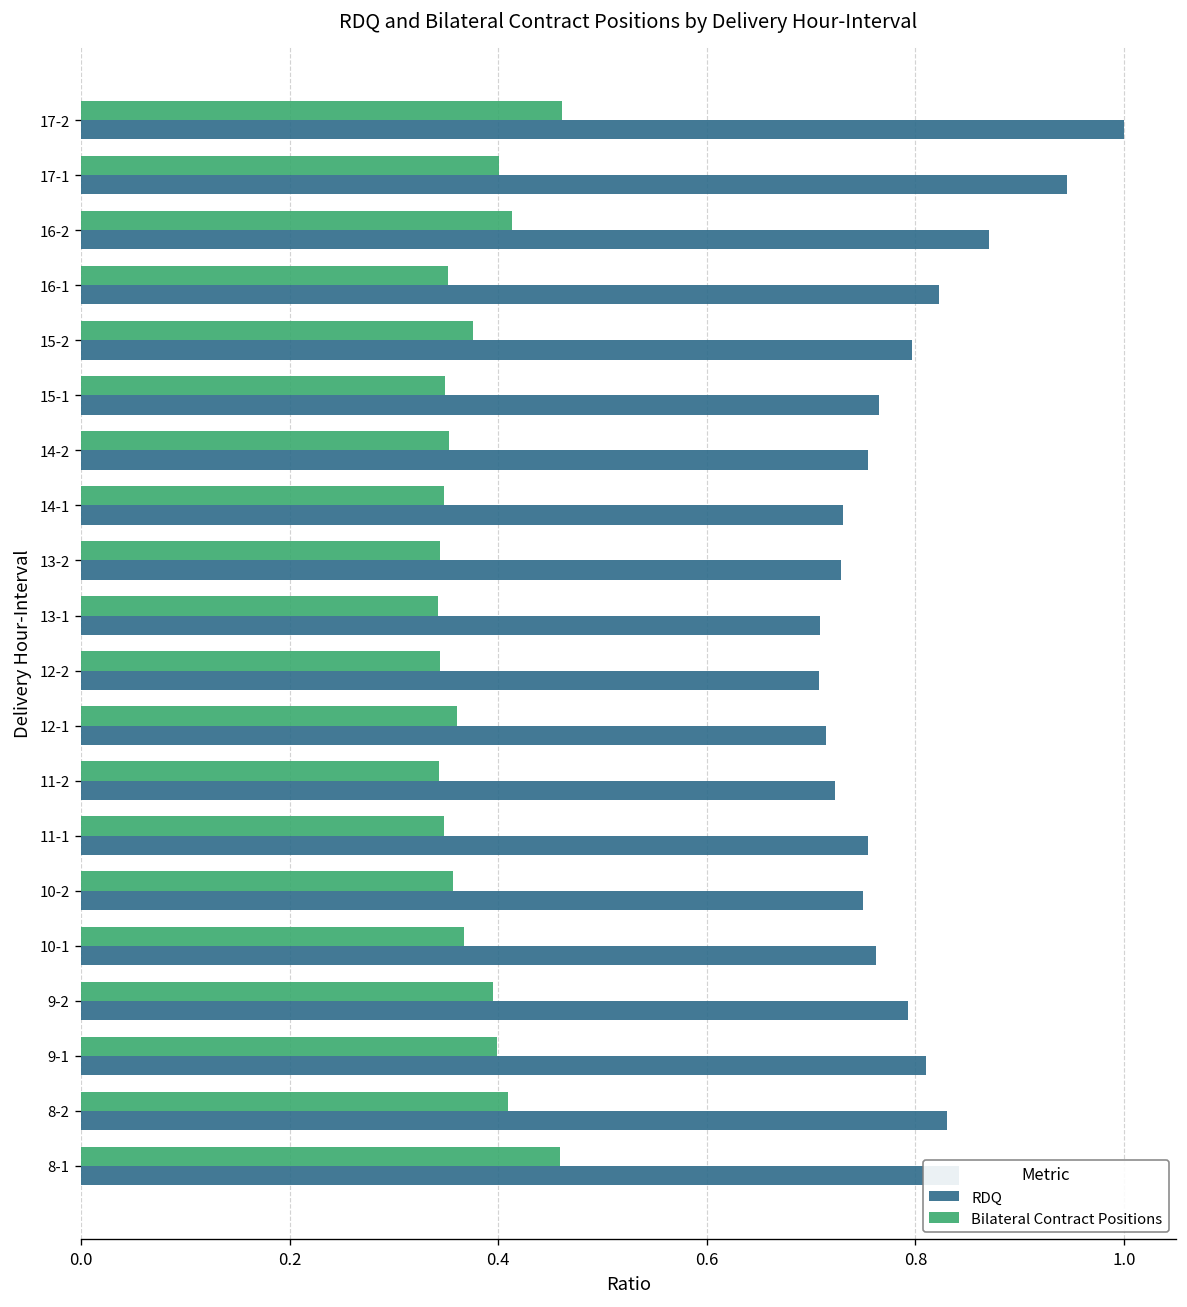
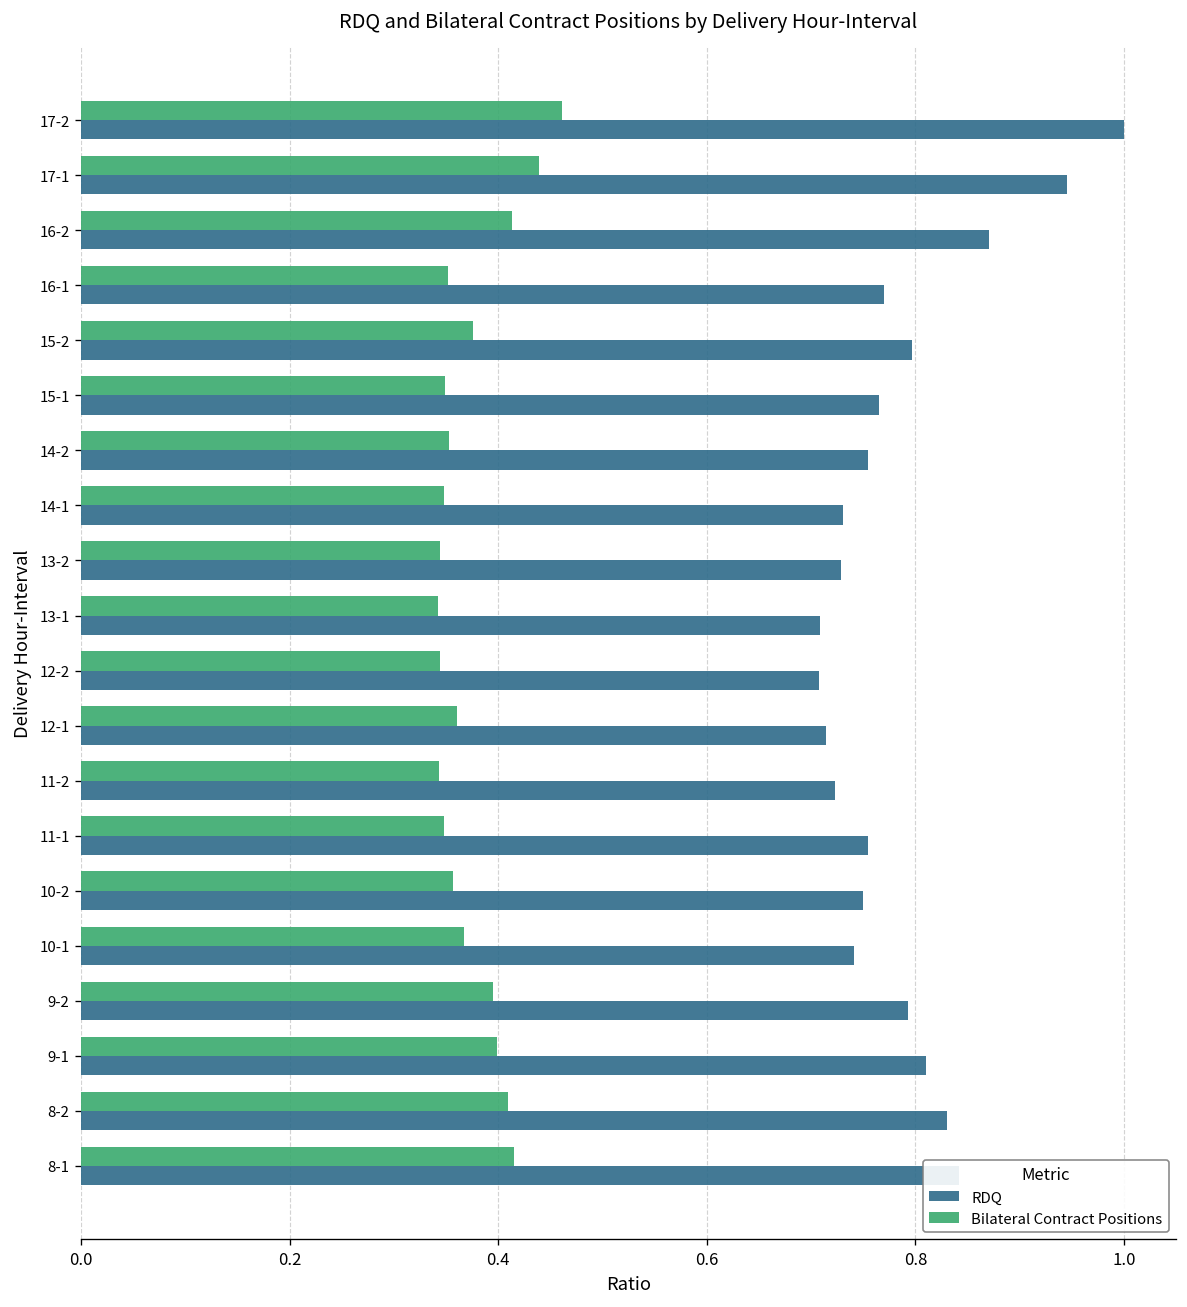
  {
    "RDQ": {
      "17-2": 1.00,
      "17-1": 0.95,
      "16-2": 0.87,
-     "16-1": 0.82,
+     "16-1": 0.77,
      "15-2": 0.80,
      "15-1": 0.77,
      "14-2": 0.75,
      "14-1": 0.73,
      "13-2": 0.73,
      "13-1": 0.71,
      "12-2": 0.71,
      "12-1": 0.71,
      "11-2": 0.72,
      "11-1": 0.75,
      "10-2": 0.75,
-     "10-1": 0.76,
+     "10-1": 0.74,
      "9-2": 0.79,
      "9-1": 0.81,
      "8-2": 0.83
    },
    "Bilateral Contract Positions": {
      "17-2": 0.46,
-     "17-1": 0.40,
+     "17-1": 0.44,
      "16-2": 0.41,
      "16-1": 0.35,
      "15-2": 0.38,
      "15-1": 0.35,
      "14-2": 0.35,
      "14-1": 0.35,
      "13-2": 0.34,
      "13-1": 0.34,
      "12-2": 0.34,
      "12-1": 0.36,
      "11-2": 0.34,
      "11-1": 0.35,
      "10-2": 0.36,
      "10-1": 0.37,
      "9-2": 0.40,
      "9-1": 0.40,
      "8-2": 0.41,
-     "8-1": 0.46
+     "8-1": 0.41
    }
  }
